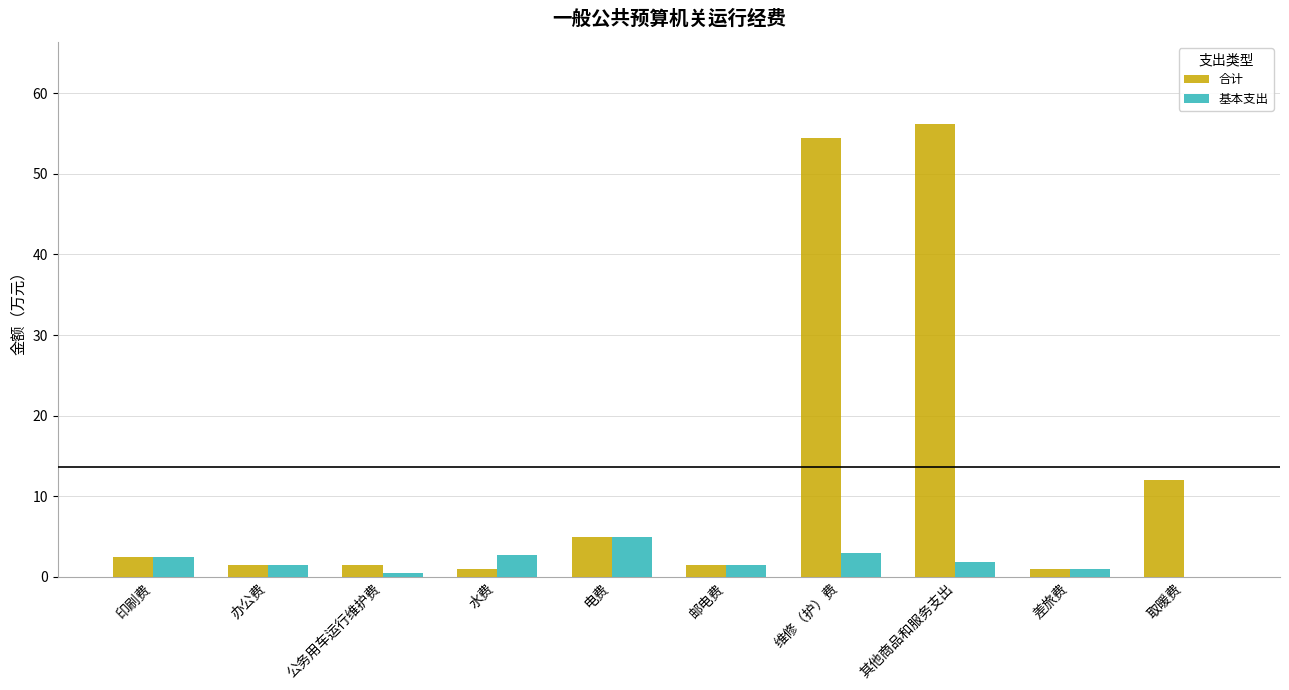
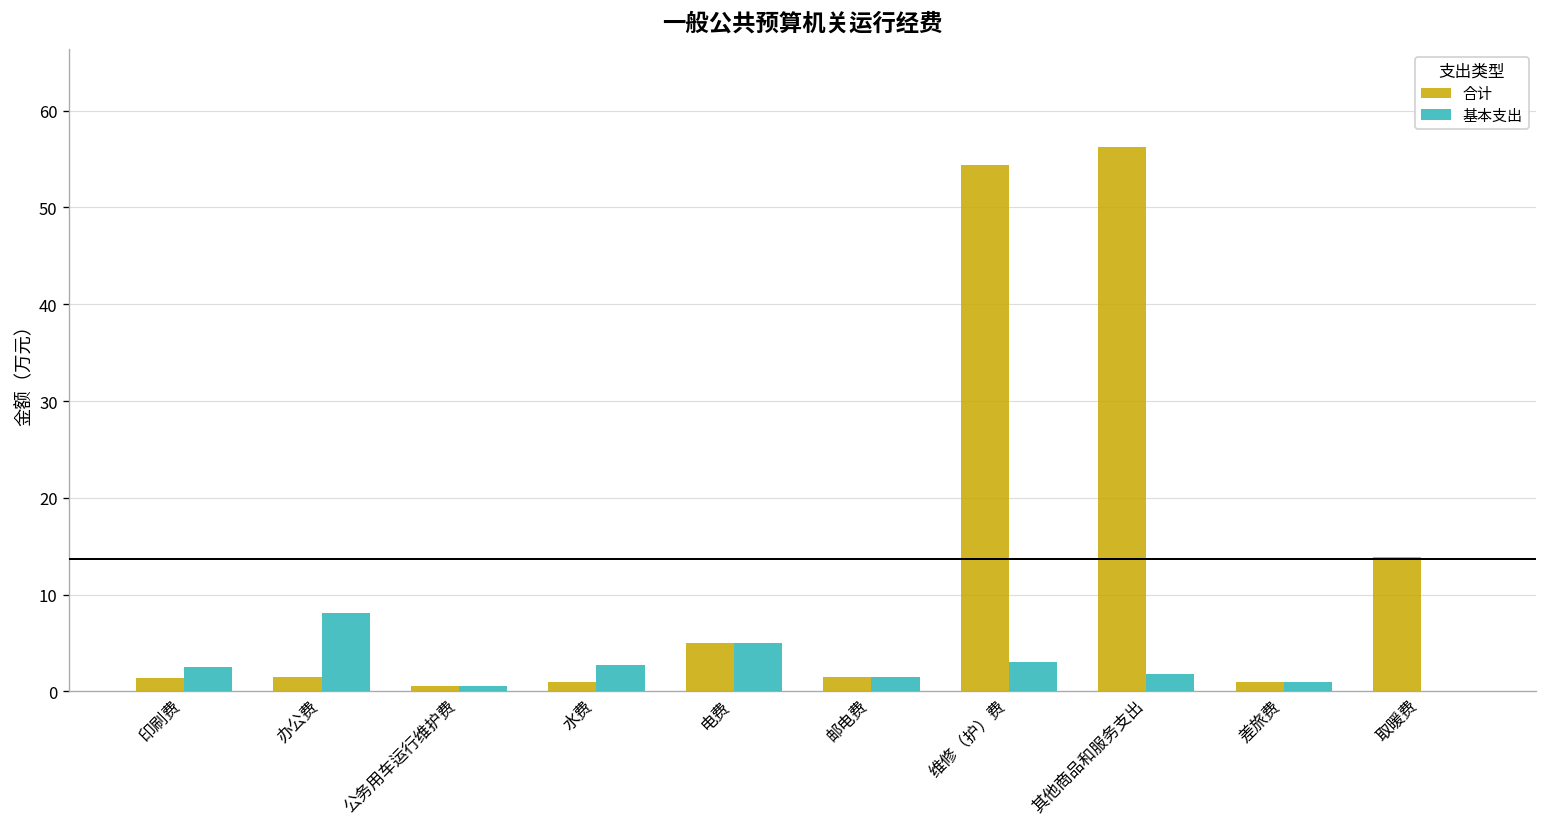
  {
    "合计": {
-     "印刷费": 3,
+     "印刷费": 1,
      "办公费": 2,
-     "公务用车运行维护费": 2,
+     "公务用车运行维护费": 1,
      "水费": 1,
      "电费": 5,
      "邮电费": 2,
      "维修（护）费": 54,
      "其他商品和服务支出": 56,
      "差旅费": 1,
-     "取暖费": 12
+     "取暖费": 14
    },
    "基本支出": {
      "印刷费": 3,
-     "办公费": 2,
+     "办公费": 8,
      "公务用车运行维护费": 1,
      "水费": 3,
      "电费": 5,
      "邮电费": 2,
      "维修（护）费": 3,
      "其他商品和服务支出": 2,
      "差旅费": 1,
      "取暖费": 0
    }
  }
